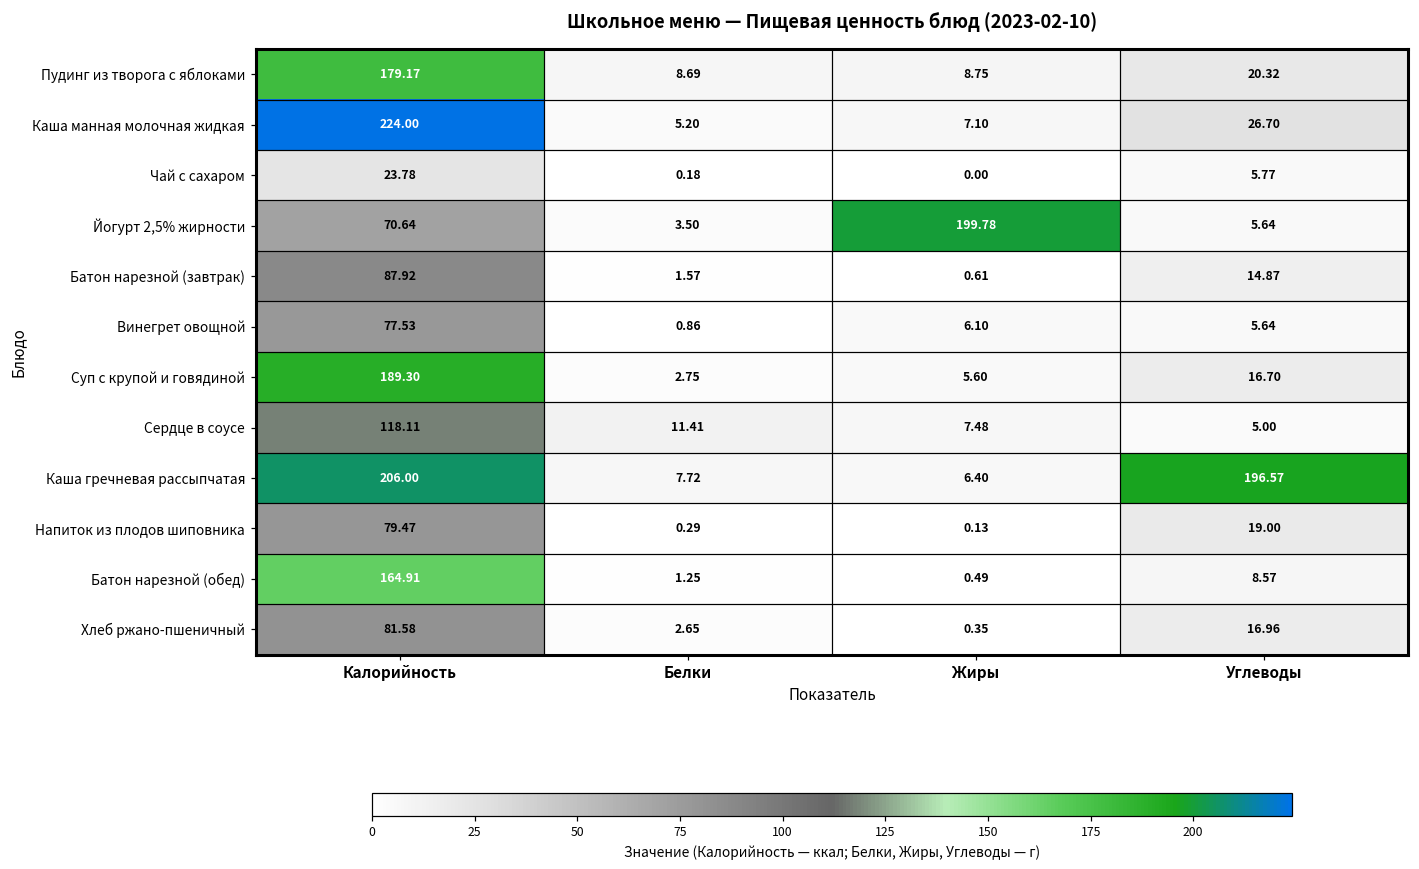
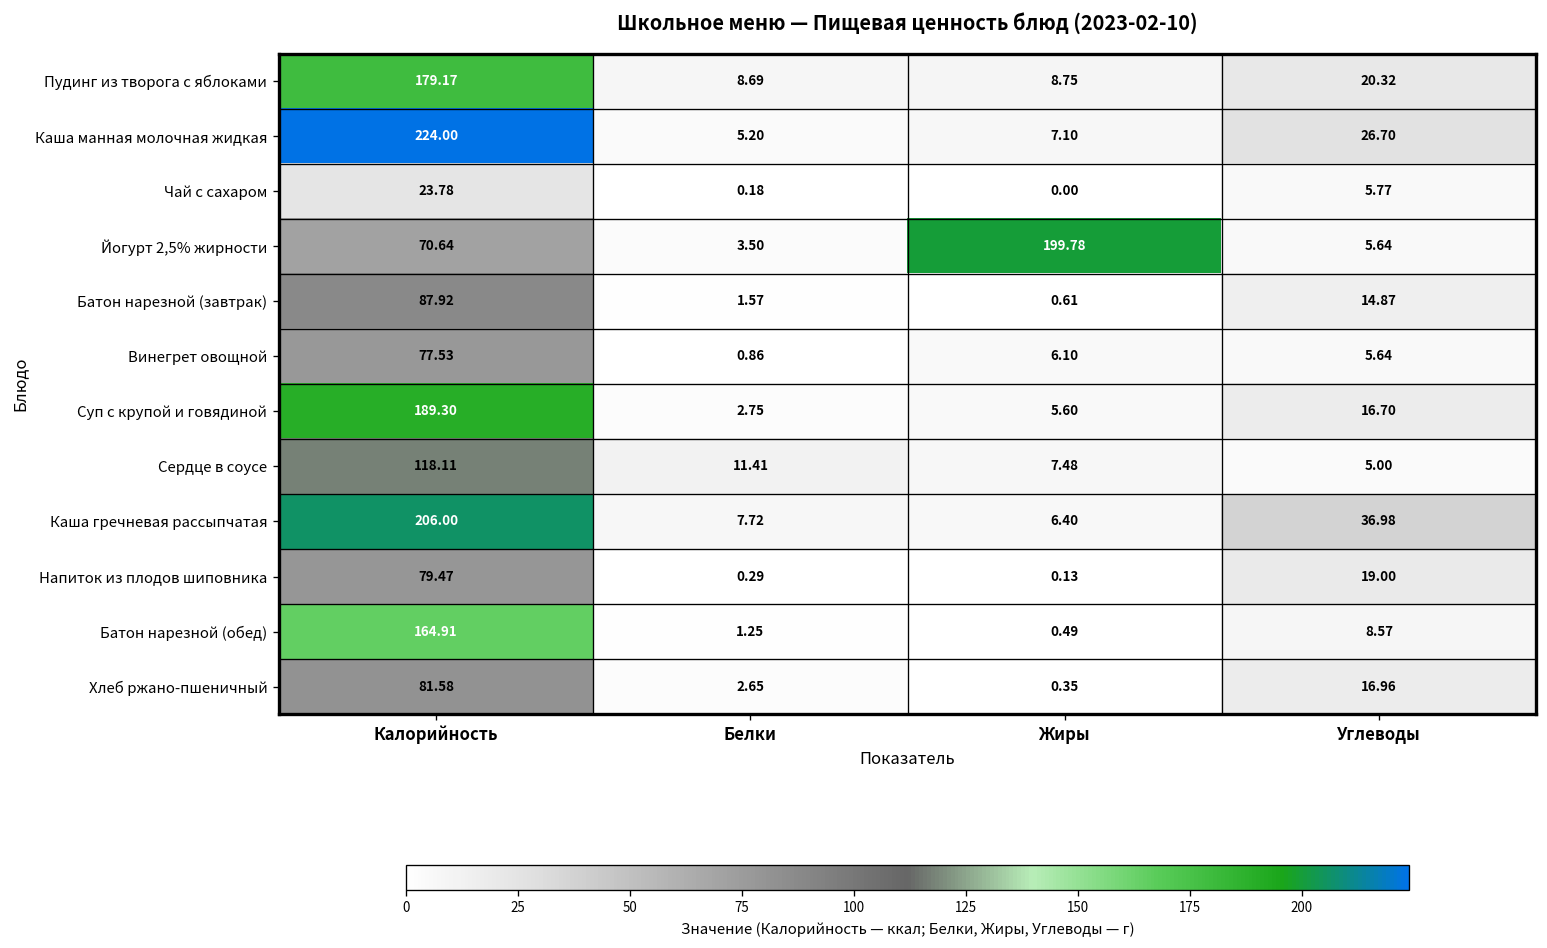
  {
    "Пудинг из творога с яблоками": {
      "Калорийность": 179.17,
      "Белки": 8.69,
      "Жиры": 8.75,
      "Углеводы": 20.32
    },
    "Каша манная молочная жидкая": {
      "Калорийность": 224.00,
      "Белки": 5.20,
      "Жиры": 7.10,
      "Углеводы": 26.70
    },
    "Чай с сахаром": {
      "Калорийность": 23.78,
      "Белки": 0.18,
      "Жиры": 0.00,
      "Углеводы": 5.77
    },
    "Йогурт 2,5% жирности": {
      "Калорийность": 70.64,
      "Белки": 3.50,
      "Жиры": 199.78,
      "Углеводы": 5.64
    },
    "Батон нарезной (завтрак)": {
      "Калорийность": 87.92,
      "Белки": 1.57,
      "Жиры": 0.61,
      "Углеводы": 14.87
    },
    "Винегрет овощной": {
      "Калорийность": 77.53,
      "Белки": 0.86,
      "Жиры": 6.10,
      "Углеводы": 5.64
    },
    "Суп с крупой и говядиной": {
      "Калорийность": 189.30,
      "Белки": 2.75,
      "Жиры": 5.60,
      "Углеводы": 16.70
    },
    "Сердце в соусе": {
      "Калорийность": 118.11,
      "Белки": 11.41,
      "Жиры": 7.48,
      "Углеводы": 5.00
    },
    "Каша гречневая рассыпчатая": {
      "Калорийность": 206.00,
      "Белки": 7.72,
      "Жиры": 6.40,
-     "Углеводы": 196.57
+     "Углеводы": 36.98
    },
    "Напиток из плодов шиповника": {
      "Калорийность": 79.47,
      "Белки": 0.29,
      "Жиры": 0.13,
      "Углеводы": 19.00
    },
    "Батон нарезной (обед)": {
      "Калорийность": 164.91,
      "Белки": 1.25,
      "Жиры": 0.49,
      "Углеводы": 8.57
    },
    "Хлеб ржано-пшеничный": {
      "Калорийность": 81.58,
      "Белки": 2.65,
      "Жиры": 0.35,
      "Углеводы": 16.96
    }
  }
